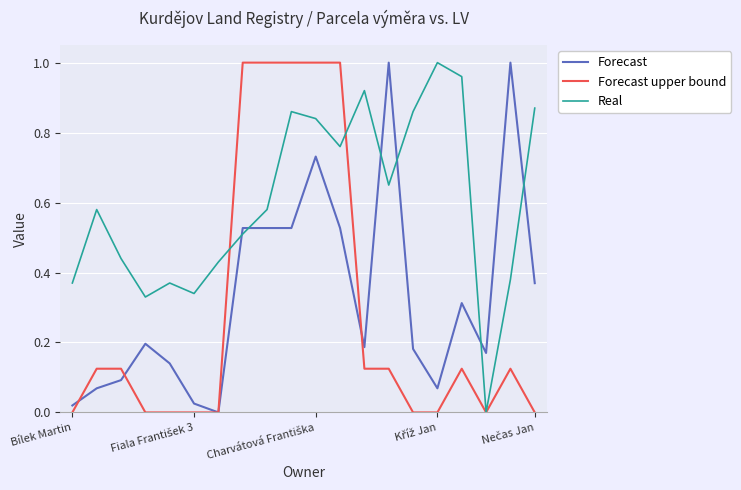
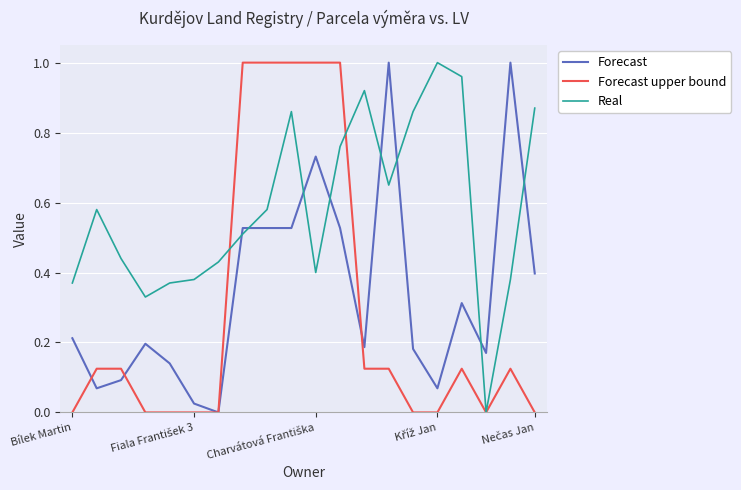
  {
    "Forecast": {
-     "Bílek Martin": 0.02,
+     "Bílek Martin": 0.21,
      "Fiala František 3": 0.03,
      "Charvátová Františka": 0.73,
      "Kříž Jan": 0.07,
-     "Nečas Jan": 0.37
+     "Nečas Jan": 0.40
    },
    "Forecast upper bound": {
      "Bílek Martin": 0.00,
      "Fiala František 3": 0.00,
      "Charvátová Františka": 1.00,
      "Kříž Jan": 0.00,
      "Nečas Jan": 0.00
    },
    "Real": {
      "Bílek Martin": 0.37,
-     "Fiala František 3": 0.34,
-     "Charvátová Františka": 0.84,
+     "Fiala František 3": 0.38,
+     "Charvátová Františka": 0.40,
      "Kříž Jan": 1.00,
      "Nečas Jan": 0.87
    }
  }
